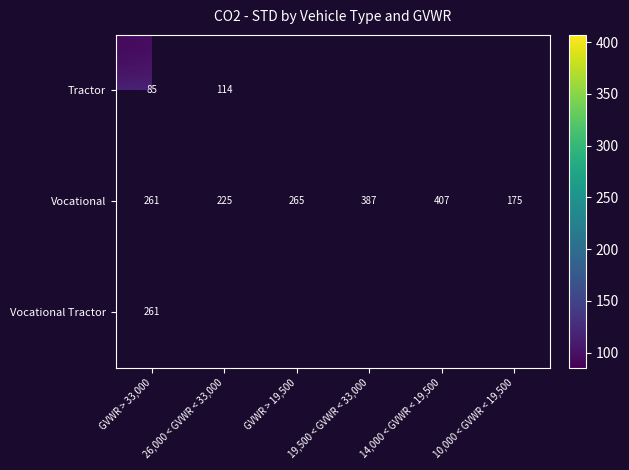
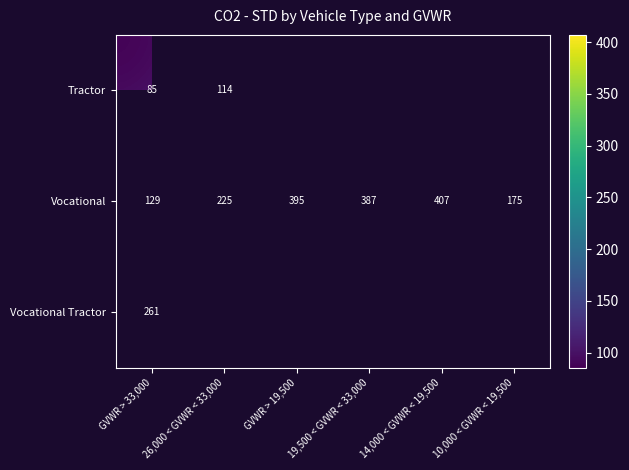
  {
    "Tractor": {
      "GVWR > 33,000": 85,
      "26,000 < GVWR < 33,000": 114
    },
    "Vocational": {
-     "GVWR > 33,000": 261,
+     "GVWR > 33,000": 129,
      "26,000 < GVWR < 33,000": 225,
-     "GVWR > 19,500": 265,
+     "GVWR > 19,500": 395,
      "19,500 < GVWR < 33,000": 387,
      "14,000 < GVWR < 19,500": 407,
      "10,000 < GVWR < 19,500": 175
    },
    "Vocational Tractor": {
      "GVWR > 33,000": 261
    }
  }
